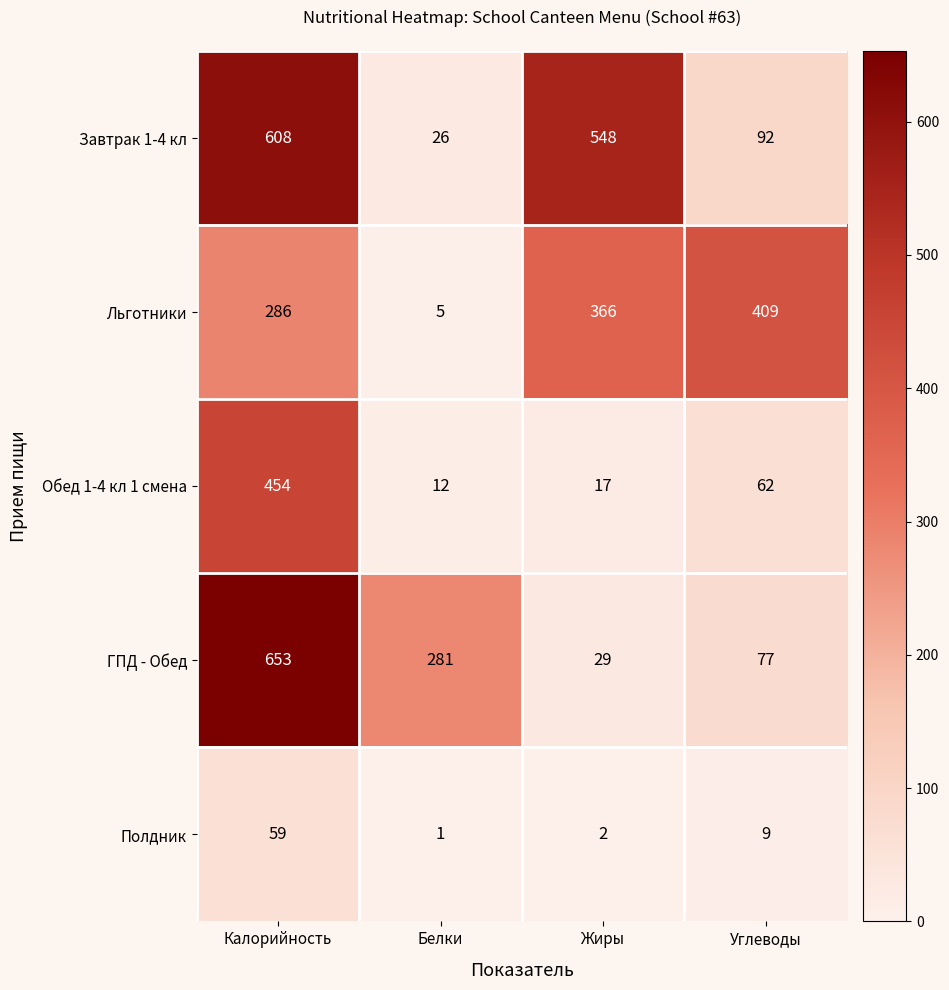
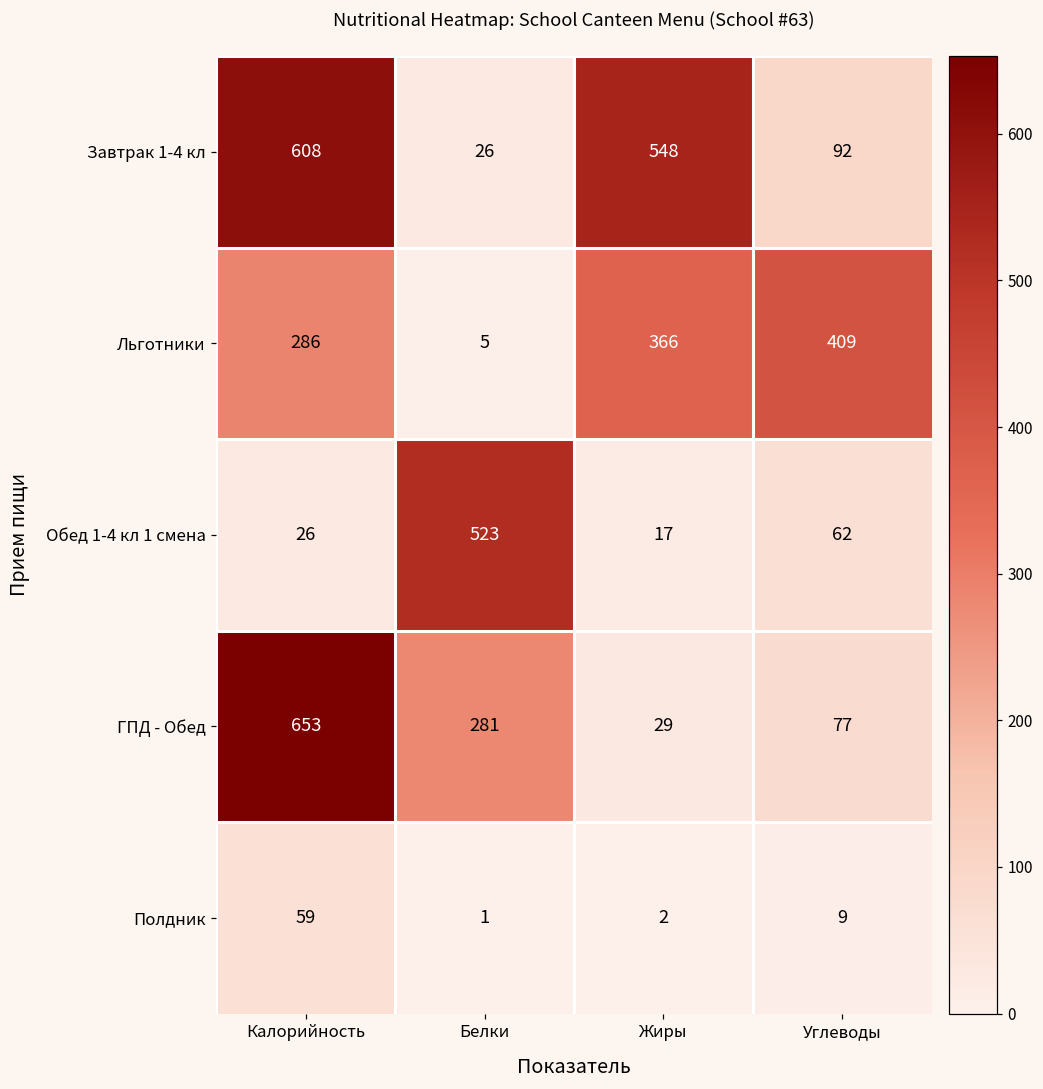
  {
    "Завтрак 1-4 кл": {
      "Калорийность": 608,
      "Белки": 26,
      "Жиры": 548,
      "Углеводы": 92
    },
    "Льготники": {
      "Калорийность": 286,
      "Белки": 5,
      "Жиры": 366,
      "Углеводы": 409
    },
    "Обед 1-4 кл 1 смена": {
-     "Калорийность": 454,
-     "Белки": 12,
+     "Калорийность": 26,
+     "Белки": 523,
      "Жиры": 17,
      "Углеводы": 62
    },
    "ГПД - Обед": {
      "Калорийность": 653,
      "Белки": 281,
      "Жиры": 29,
      "Углеводы": 77
    },
    "Полдник": {
      "Калорийность": 59,
      "Белки": 1,
      "Жиры": 2,
      "Углеводы": 9
    }
  }
